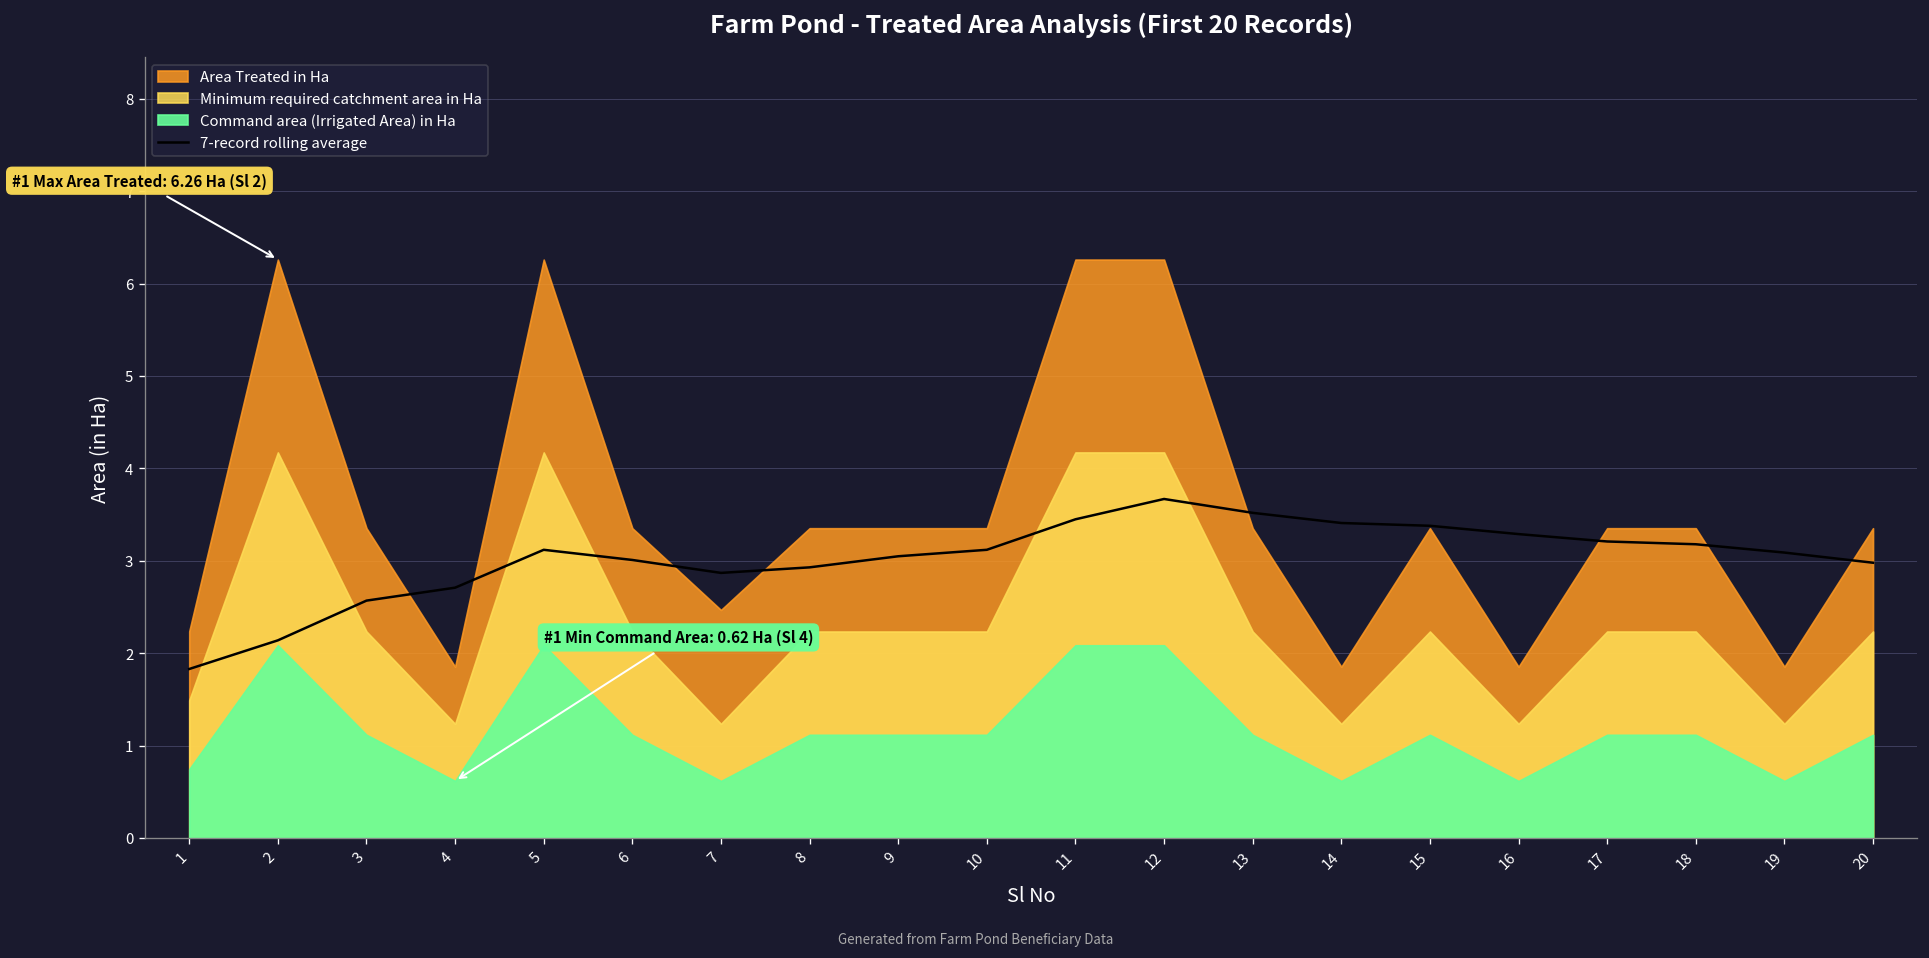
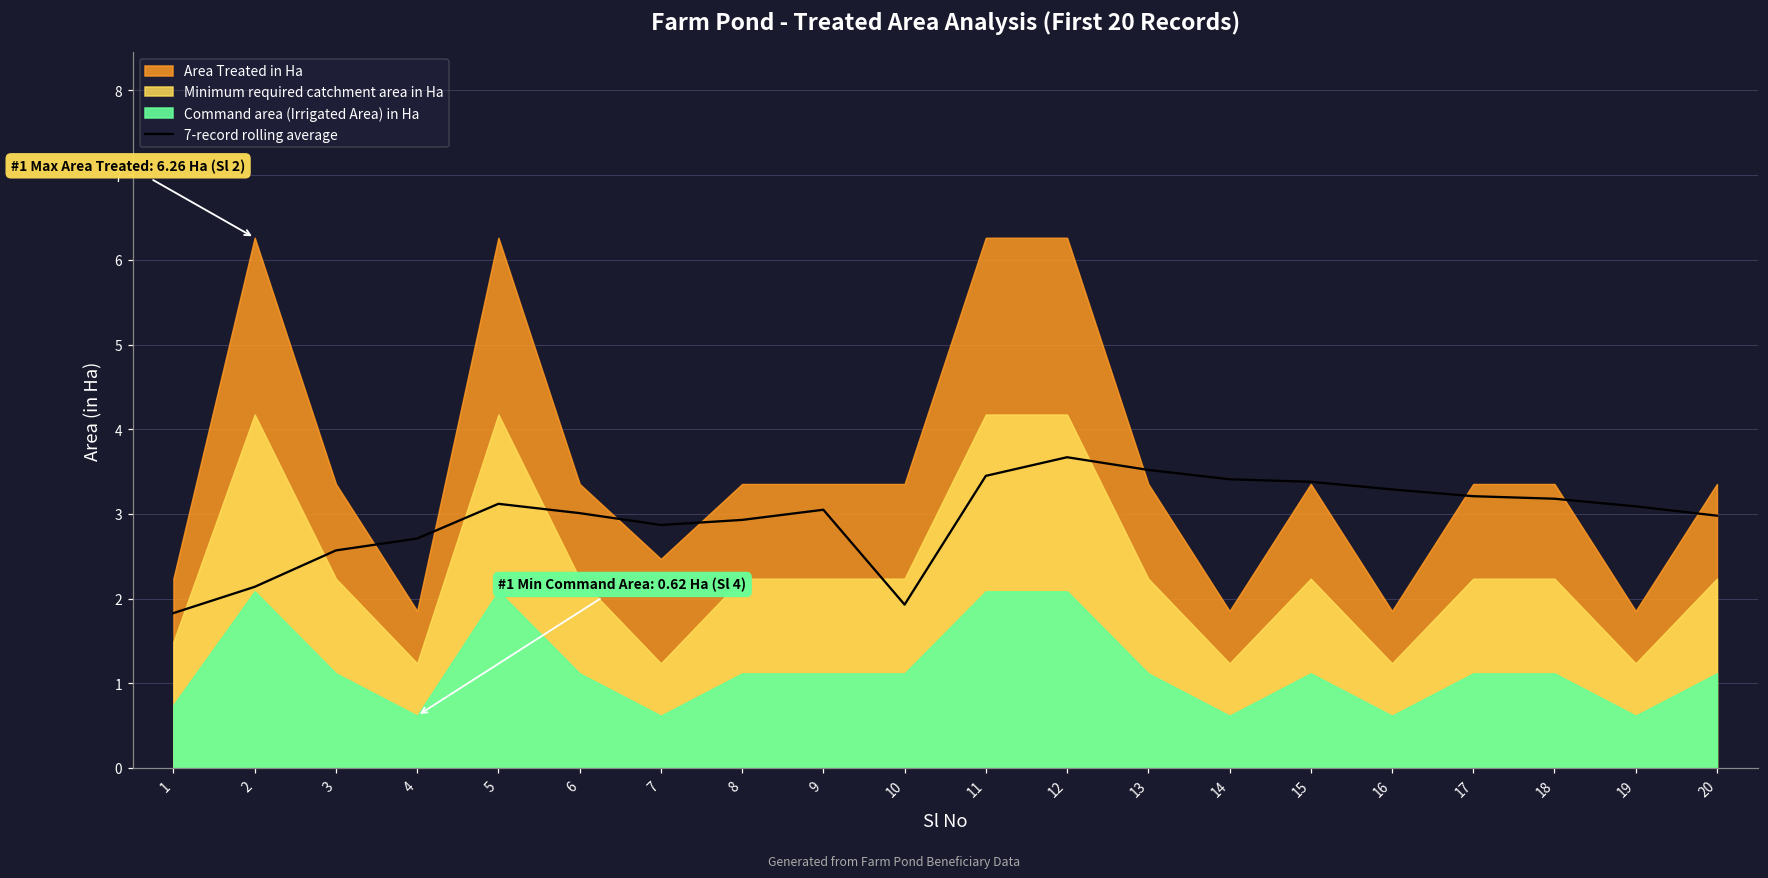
  {
    "7-record rolling average": {
      "1": 1.8,
      "2": 2.1,
      "3": 2.6,
      "4": 2.7,
      "5": 3.1,
      "6": 3.0,
      "7": 2.9,
      "8": 2.9,
      "9": 3.1,
-     "10": 3.1,
+     "10": 1.9,
      "11": 3.5,
      "12": 3.7,
      "13": 3.5,
      "14": 3.4,
      "16": 3.3,
      "17": 3.2,
      "18": 3.2,
      "19": 3.1,
      "20": 3.0
    }
  }
